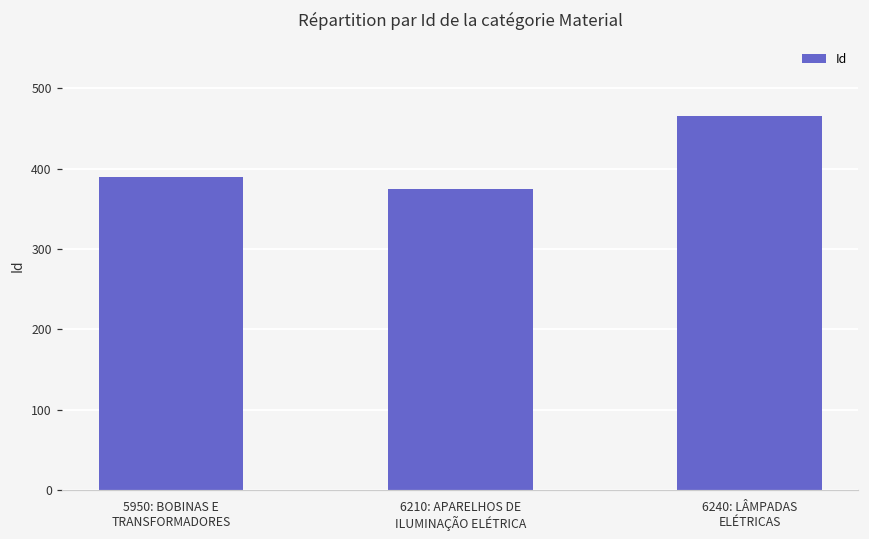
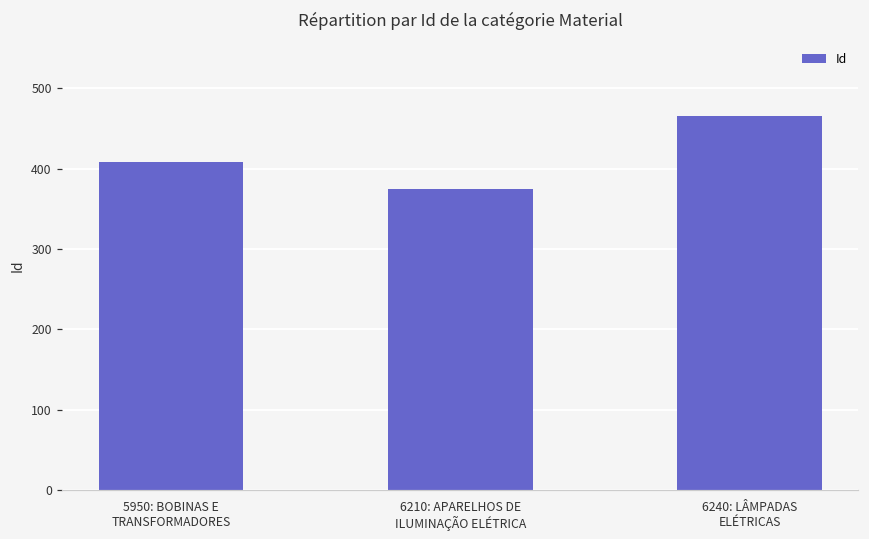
  {
-   "5950: BOBINAS E TRANSFORMADORES": 390,
+   "5950: BOBINAS E TRANSFORMADORES": 410,
    "6210: APARELHOS DE ILUMINAÇÃO ELÉTRICA": 380,
    "6240: LÂMPADAS ELÉTRICAS": 470
  }
